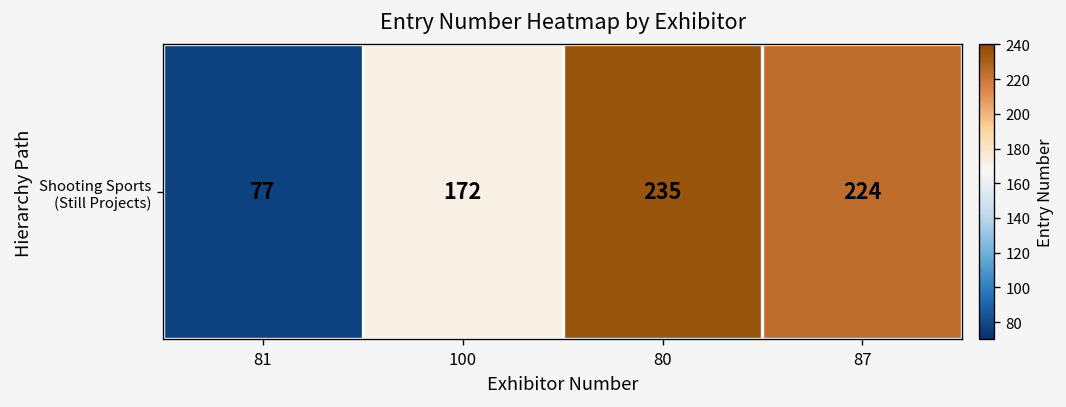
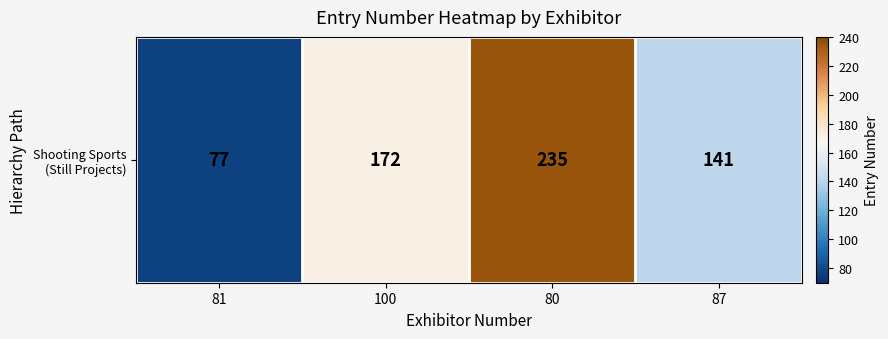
  {
    "Shooting Sports (Still Projects)": {
      "81": 77,
      "100": 172,
      "80": 235,
-     "87": 224
+     "87": 141
    }
  }
